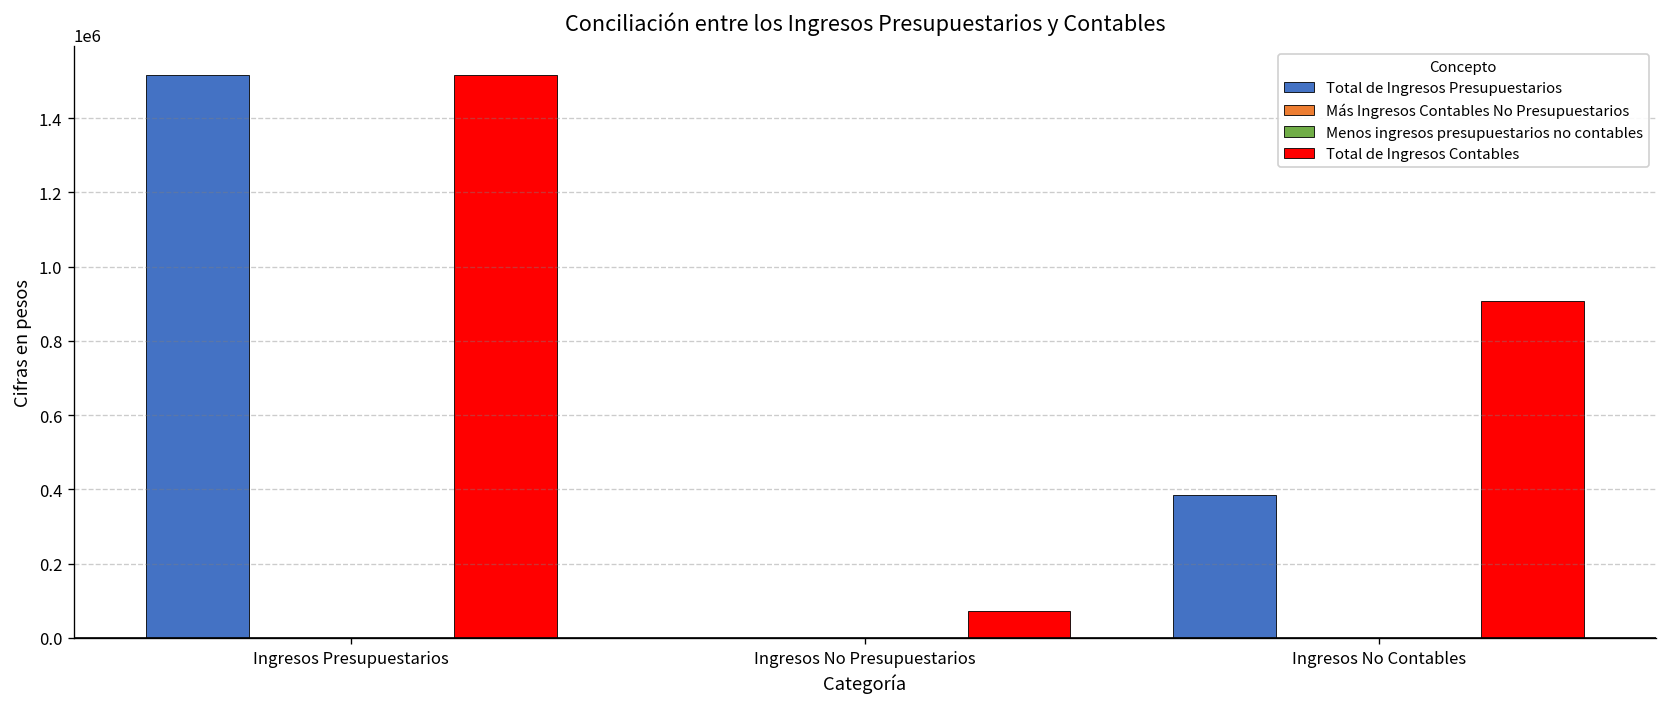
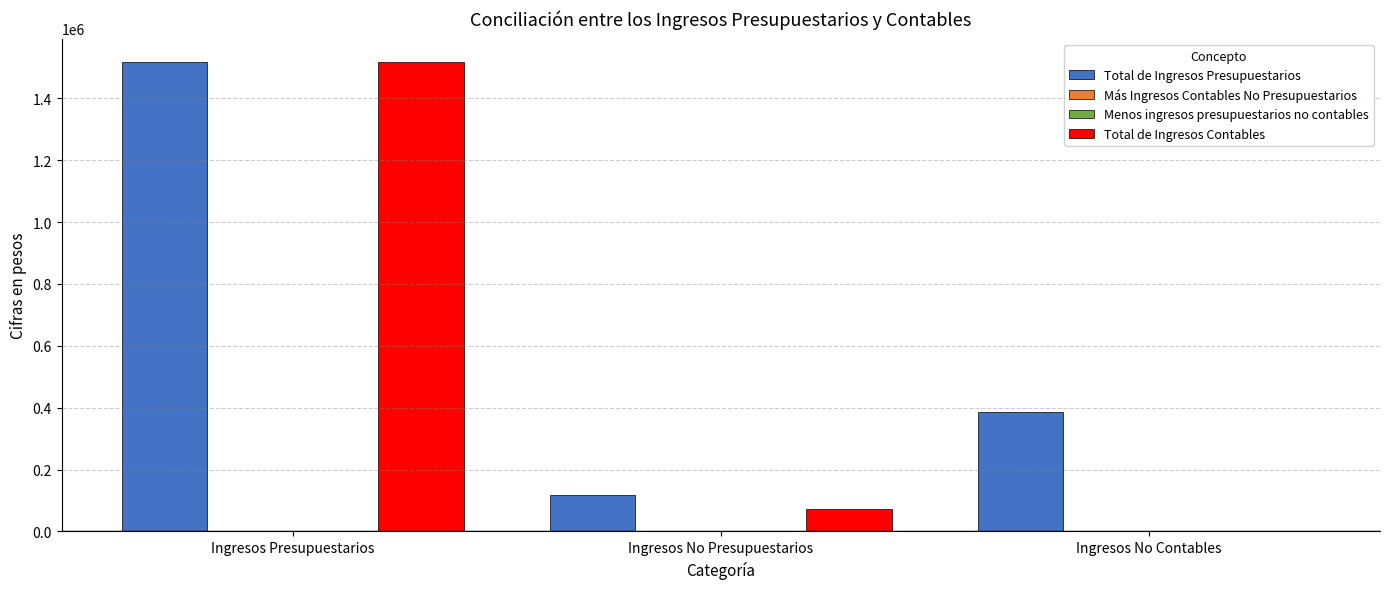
  {
    "Total de Ingresos Presupuestarios": {
      "Ingresos Presupuestarios": 1520000,
-     "Ingresos No Presupuestarios": 0,
+     "Ingresos No Presupuestarios": 120000,
      "Ingresos No Contables": 390000
    },
    "Más Ingresos Contables No Presupuestarios": {
      "Ingresos Presupuestarios": 0,
      "Ingresos No Presupuestarios": 0,
      "Ingresos No Contables": 0
    },
    "Menos ingresos presupuestarios no contables": {
      "Ingresos Presupuestarios": 0,
      "Ingresos No Presupuestarios": 0,
      "Ingresos No Contables": 0
    },
    "Total de Ingresos Contables": {
      "Ingresos Presupuestarios": 1520000,
      "Ingresos No Presupuestarios": 70000,
-     "Ingresos No Contables": 910000
+     "Ingresos No Contables": 0
    }
  }
